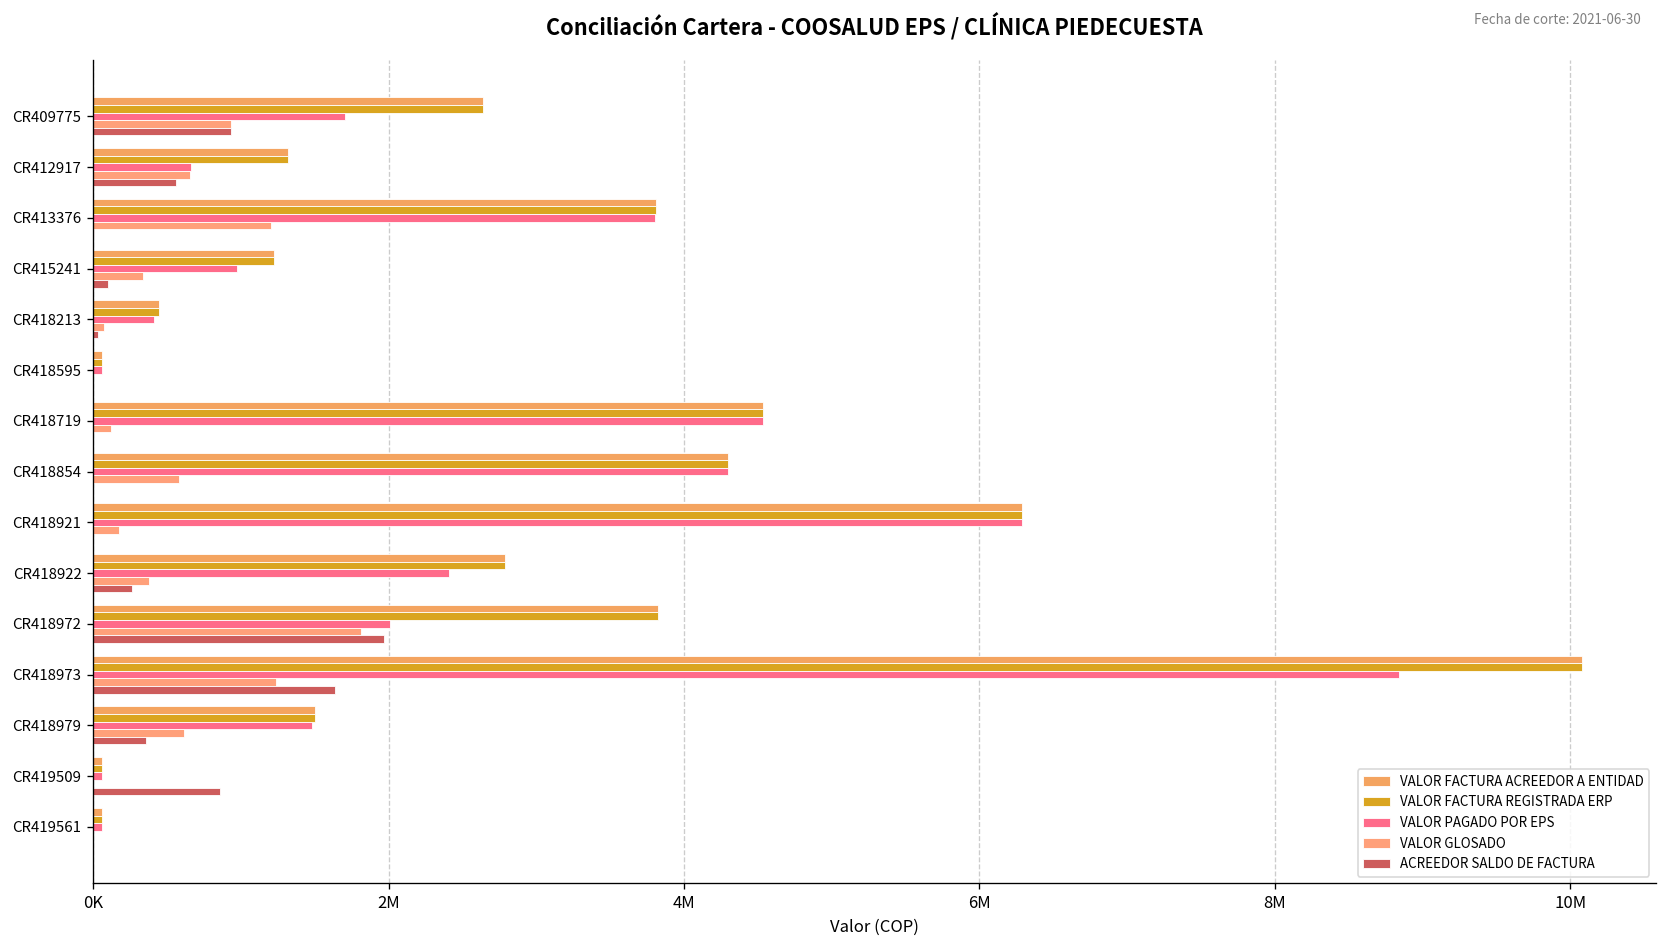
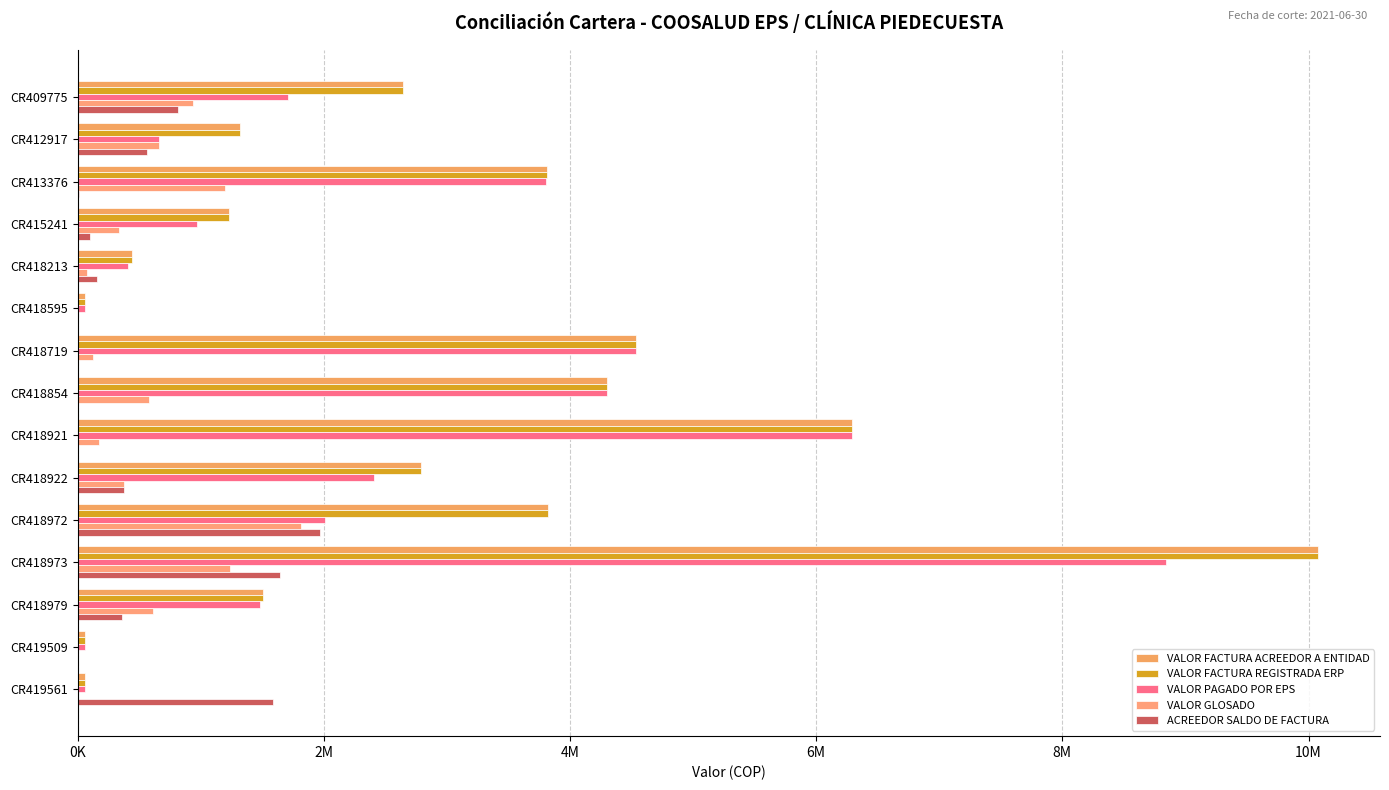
  {
    "VALOR FACTURA REGISTRADA ERP": {
      "CR409775": 2640000,
      "CR412917": 1320000,
      "CR413376": 3810000,
      "CR415241": 1230000,
      "CR418213": 440000,
      "CR418595": 60000,
      "CR418719": 4530000,
      "CR418854": 4300000,
      "CR418921": 6290000,
      "CR418922": 2790000,
      "CR418972": 3830000,
      "CR418973": 10080000,
      "CR418979": 1500000,
      "CR419509": 60000,
      "CR419561": 60000
    },
    "ACREEDOR SALDO DE FACTURA": {
-     "CR409775": 930000,
+     "CR409775": 810000,
      "CR412917": 560000,
      "CR415241": 100000,
-     "CR418213": 30000,
+     "CR418213": 160000,
      "CR418595": 0,
      "CR418719": 0,
      "CR418854": 0,
      "CR418921": 0,
-     "CR418922": 270000,
+     "CR418922": 380000,
      "CR418972": 1970000,
      "CR418973": 1640000,
      "CR418979": 360000,
-     "CR419509": 860000,
-     "CR419561": 0
+     "CR419509": 0,
+     "CR419561": 1590000
    }
  }
